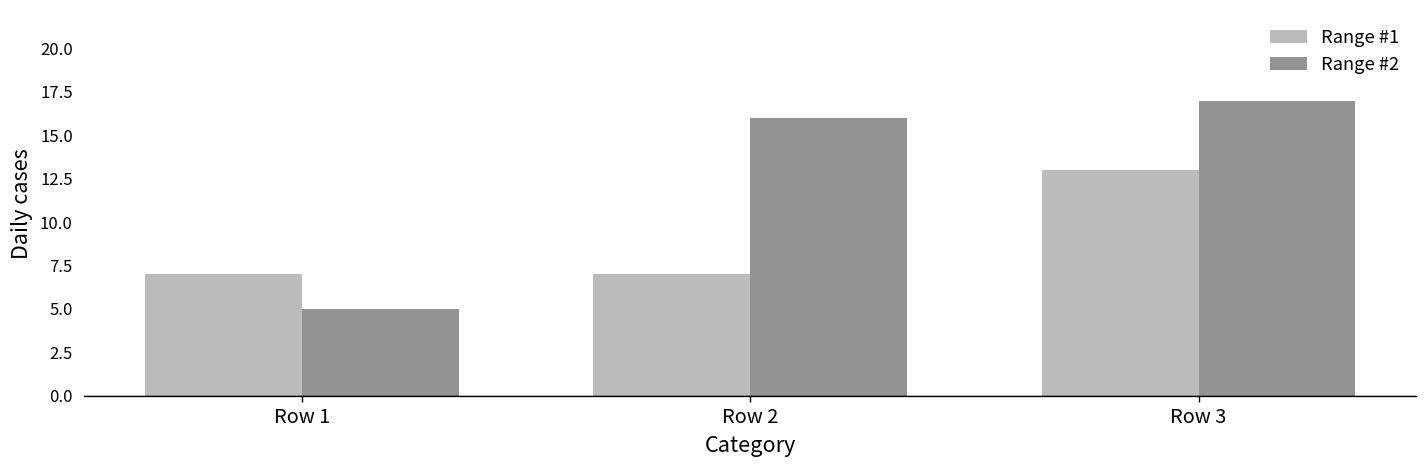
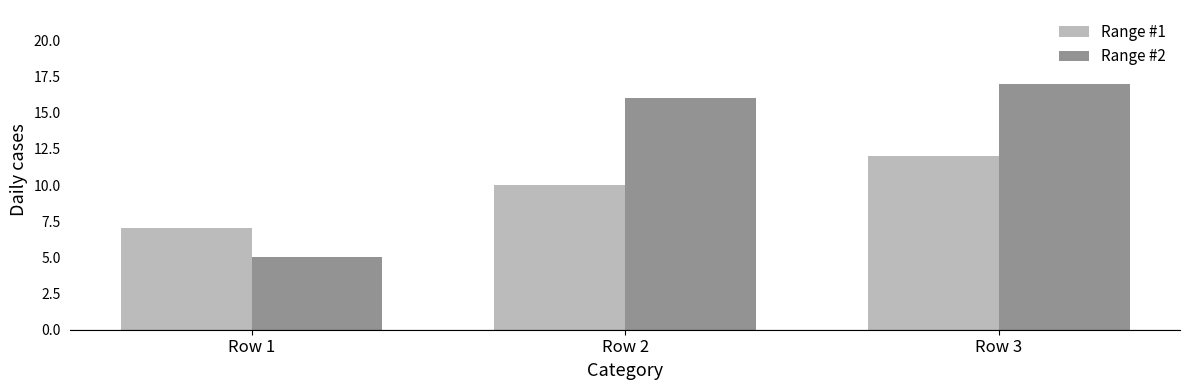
  {
    "Range #1": {
      "Row 1": 7,
-     "Row 2": 7,
-     "Row 3": 13
+     "Row 2": 10,
+     "Row 3": 12
    },
    "Range #2": {
      "Row 1": 5,
      "Row 2": 16,
      "Row 3": 17
    }
  }
